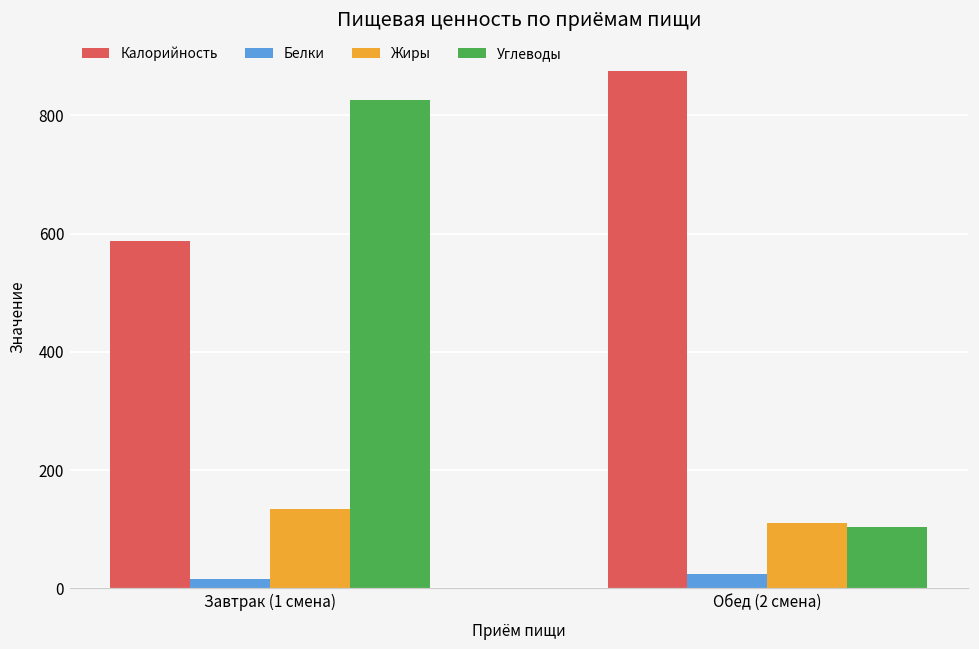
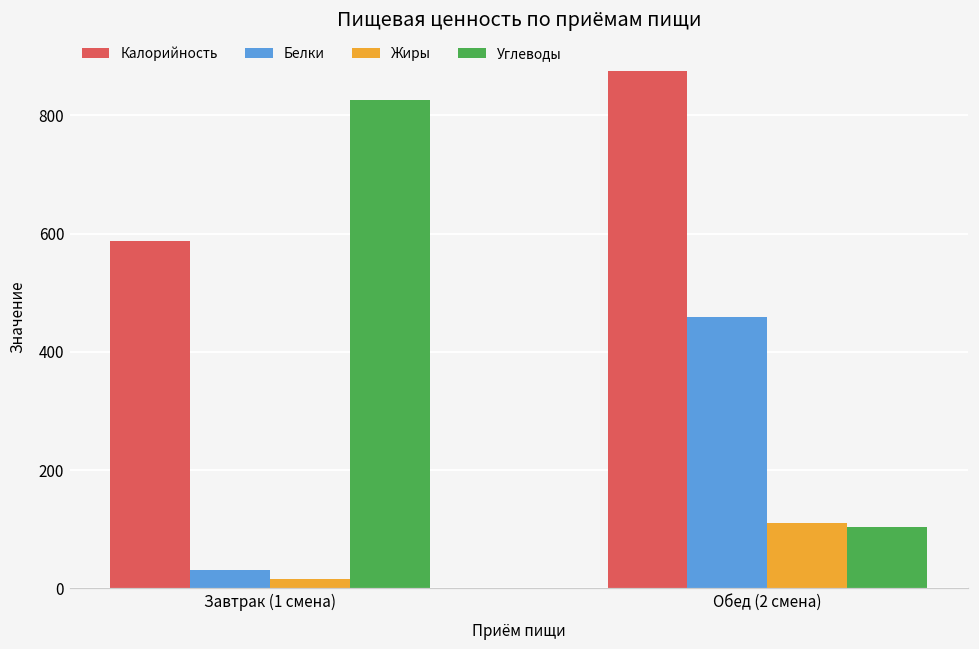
  {
    "Калорийность": {
      "Завтрак (1 смена)": 590,
      "Обед (2 смена)": 880
    },
    "Белки": {
-     "Завтрак (1 смена)": 20,
-     "Обед (2 смена)": 20
+     "Завтрак (1 смена)": 30,
+     "Обед (2 смена)": 460
    },
    "Жиры": {
-     "Завтрак (1 смена)": 140,
+     "Завтрак (1 смена)": 20,
      "Обед (2 смена)": 110
    },
    "Углеводы": {
      "Завтрак (1 смена)": 830,
      "Обед (2 смена)": 100
    }
  }
